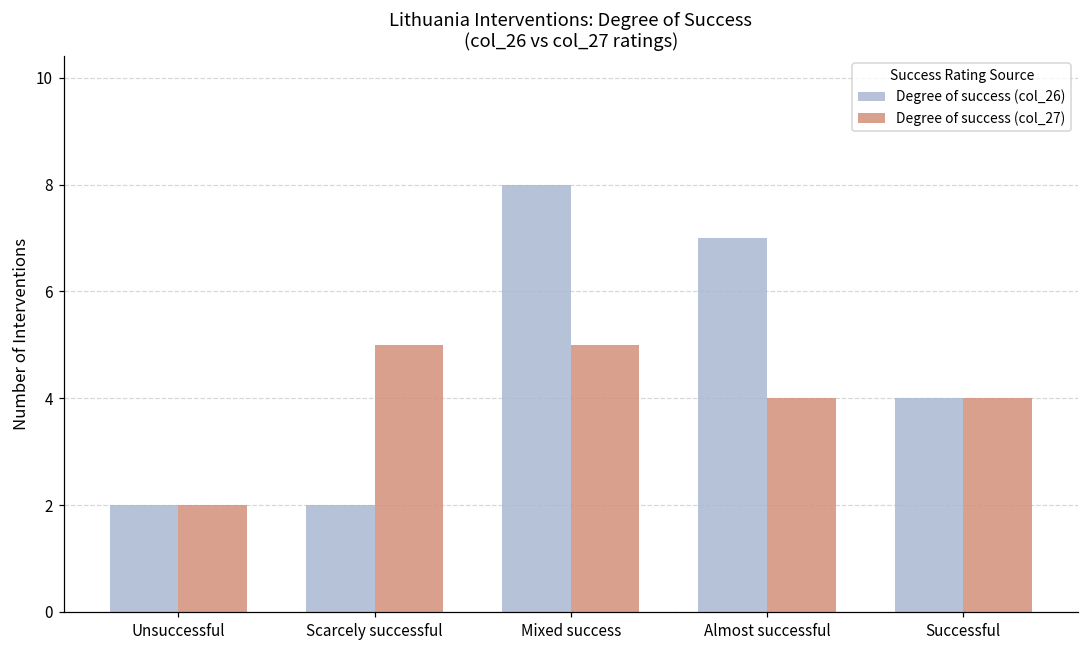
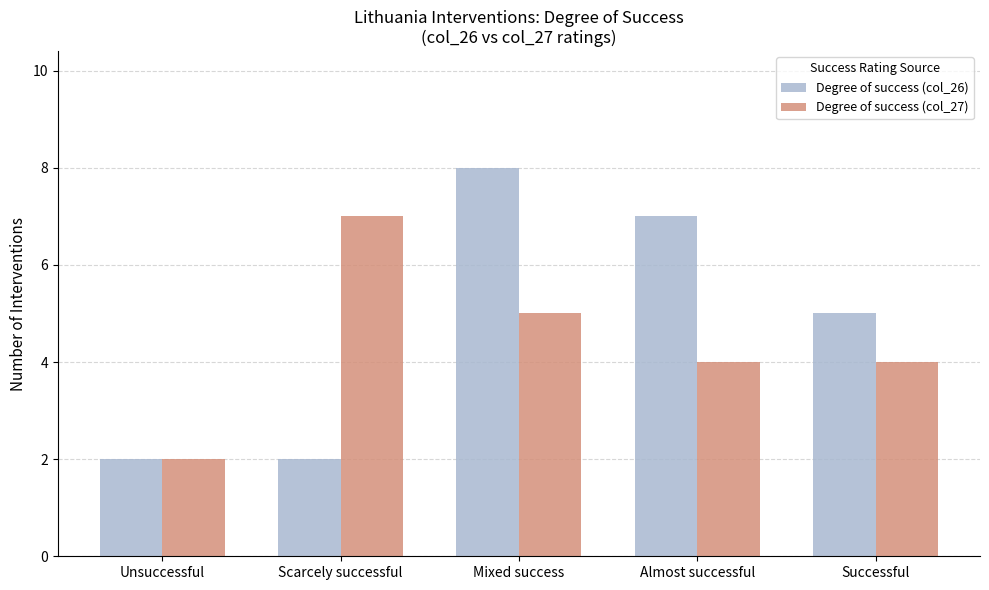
  {
    "Degree of success (col_26)": {
      "Unsuccessful": 2,
      "Scarcely successful": 2,
      "Mixed success": 8,
      "Almost successful": 7,
-     "Successful": 4
+     "Successful": 5
    },
    "Degree of success (col_27)": {
      "Unsuccessful": 2,
-     "Scarcely successful": 5,
+     "Scarcely successful": 7,
      "Mixed success": 5,
      "Almost successful": 4,
      "Successful": 4
    }
  }
